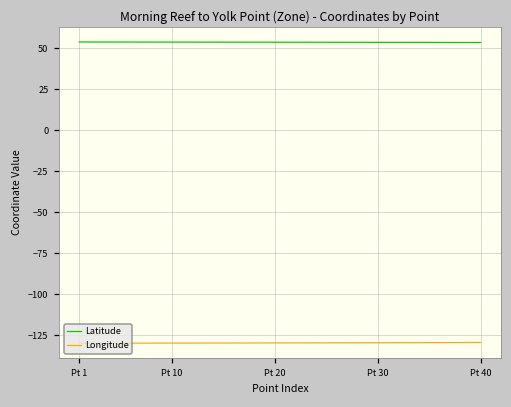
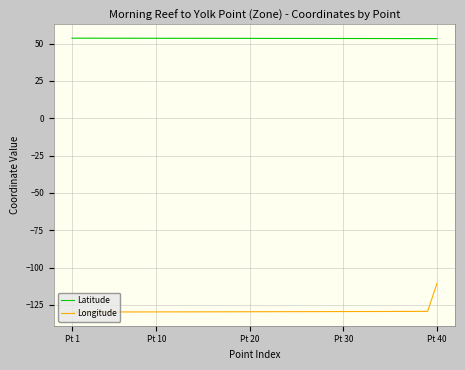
  {
    "Latitude": {
      "Pt 1": 54,
      "Pt 10": 54,
      "Pt 20": 54,
      "Pt 30": 53,
      "Pt 40": 53
    },
    "Longitude": {
      "Pt 10": -130,
      "Pt 20": -130,
      "Pt 30": -129,
-     "Pt 40": -129
+     "Pt 40": -111
    }
  }
